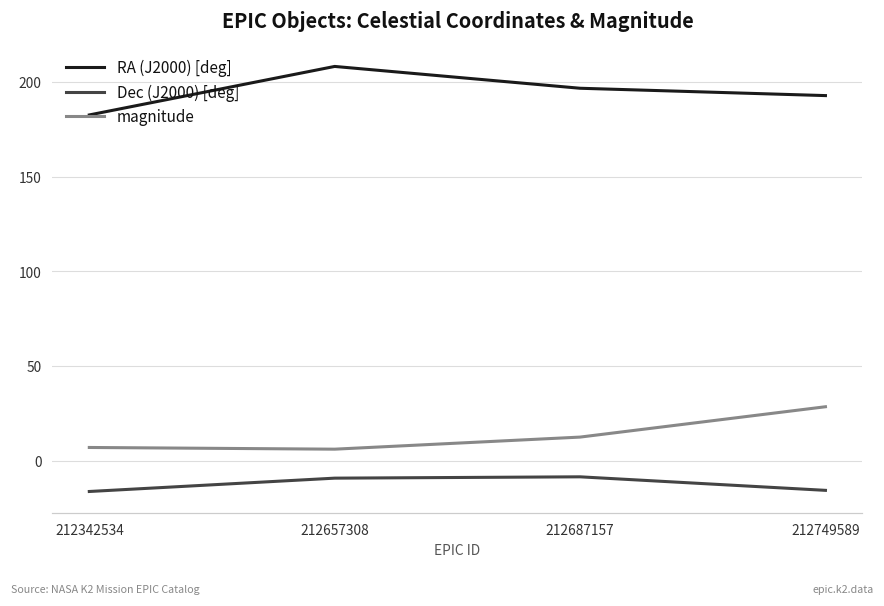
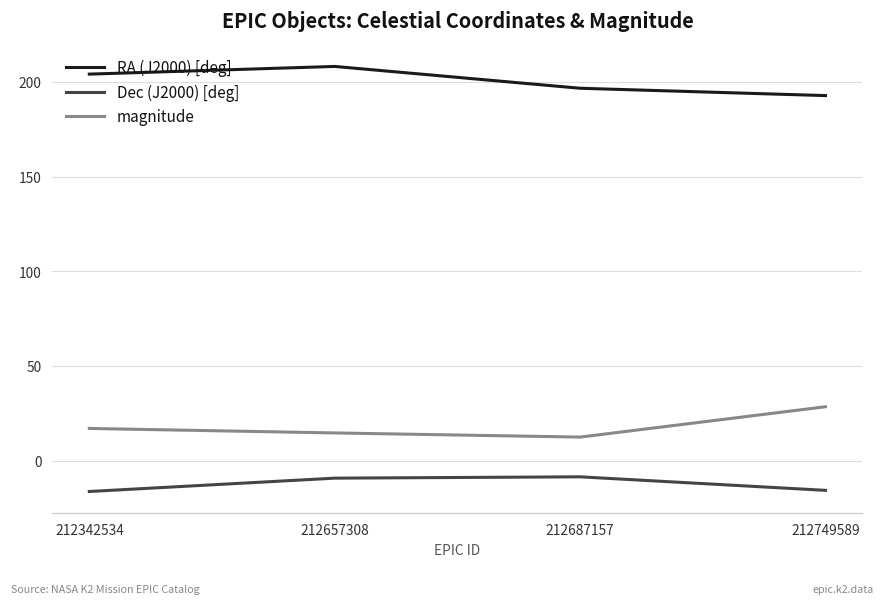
  {
    "RA (J2000) [deg]": {
-     "212342534": 183,
+     "212342534": 204,
      "212657308": 208,
      "212687157": 197,
      "212749589": 193
    },
    "Dec (J2000) [deg]": {
      "212342534": -16,
      "212657308": -9,
      "212687157": -9,
      "212749589": -16
    },
    "magnitude": {
-     "212342534": 7,
-     "212657308": 6,
+     "212342534": 17,
+     "212657308": 15,
      "212687157": 12,
      "212749589": 28
    }
  }
